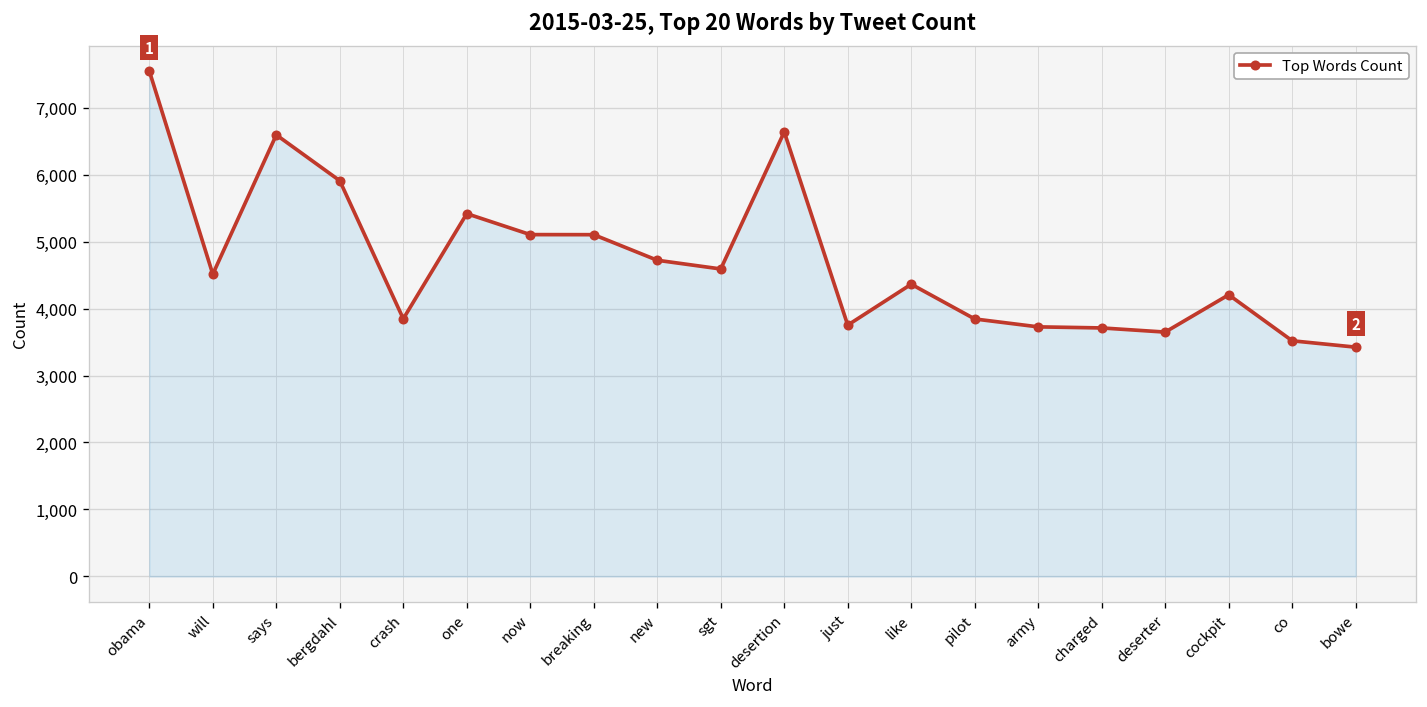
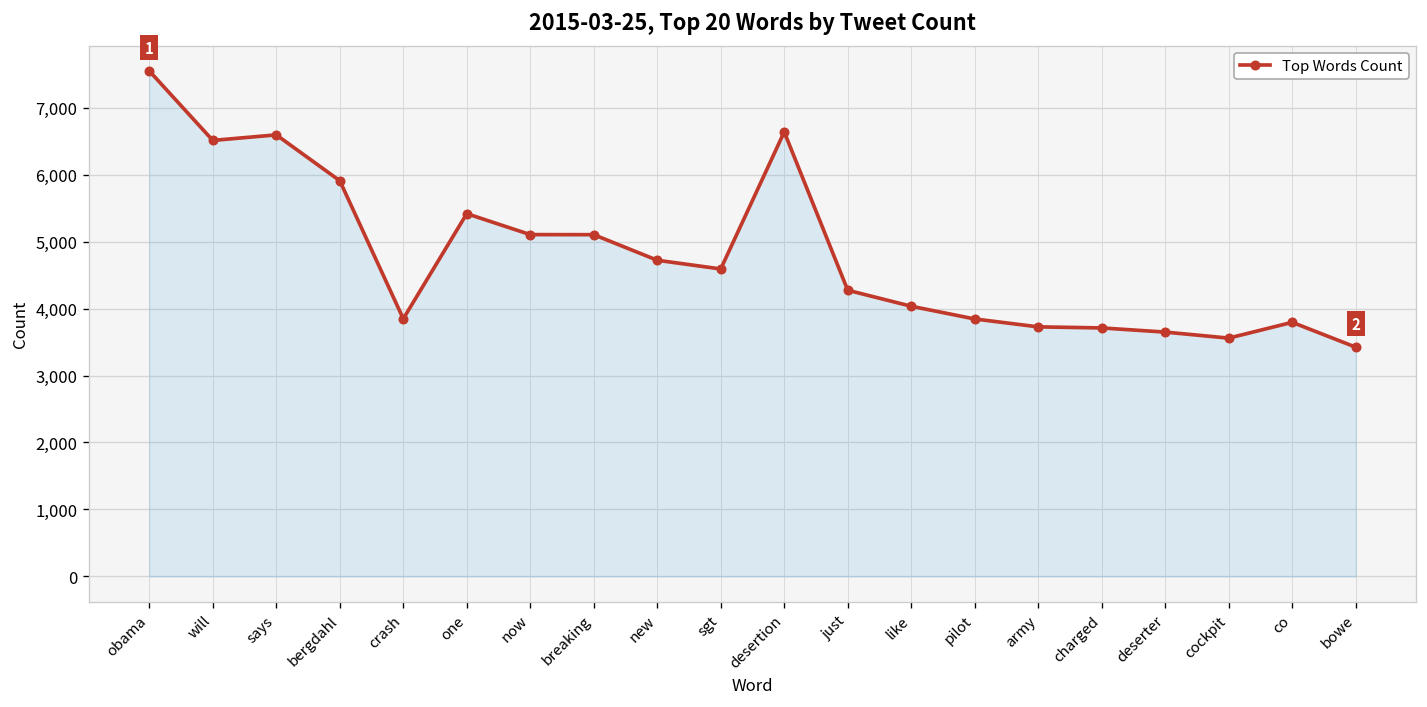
  {
-   "will": "4,500",
+   "will": "6,500",
    "says": "6,600",
    "bergdahl": "5,900",
    "crash": "3,800",
    "one": "5,400",
    "now": "5,100",
    "breaking": "5,100",
    "new": "4,700",
    "sgt": "4,600",
    "desertion": "6,600",
-   "just": "3,800",
-   "like": "4,400",
+   "just": "4,300",
+   "like": "4,000",
    "pilot": "3,800",
    "army": "3,700",
    "charged": "3,700",
    "deserter": "3,600",
-   "cockpit": "4,200",
-   "co": "3,500"
+   "cockpit": "3,600",
+   "co": "3,800"
  }
